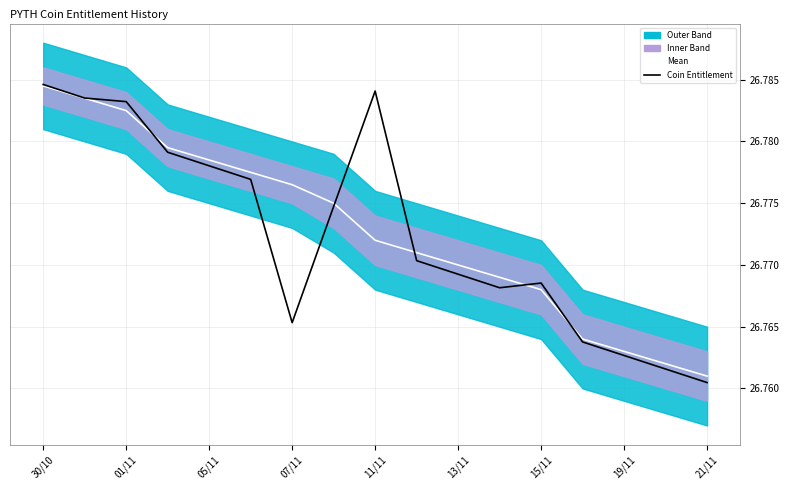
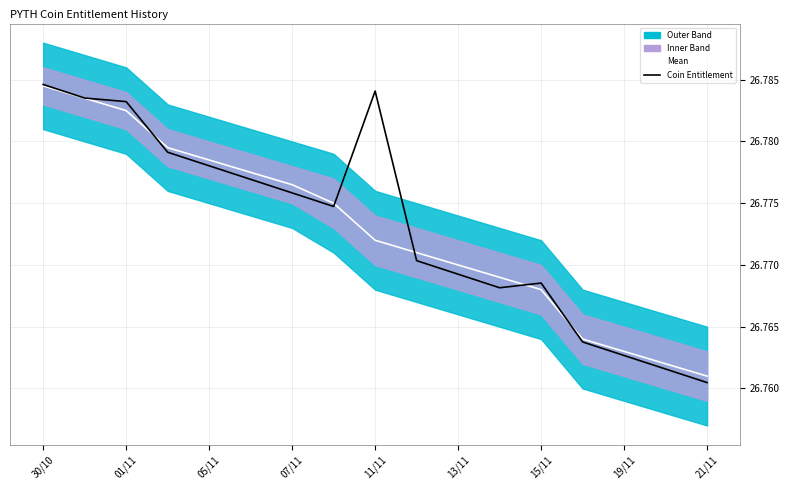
  {
    "Mean": {
      "01/11": 26.7825,
      "05/11": 26.7785,
      "07/11": 26.7765,
      "11/11": 26.7720,
      "13/11": 26.7700,
      "15/11": 26.7680,
      "19/11": 26.7630,
      "21/11": 26.7610
    },
    "Coin Entitlement": {
      "01/11": 26.7832,
      "05/11": 26.7780,
-     "07/11": 26.7653,
+     "07/11": 26.7758,
      "11/11": 26.7841,
      "13/11": 26.7693,
      "15/11": 26.7685,
      "19/11": 26.7627,
      "21/11": 26.7605
    }
  }
